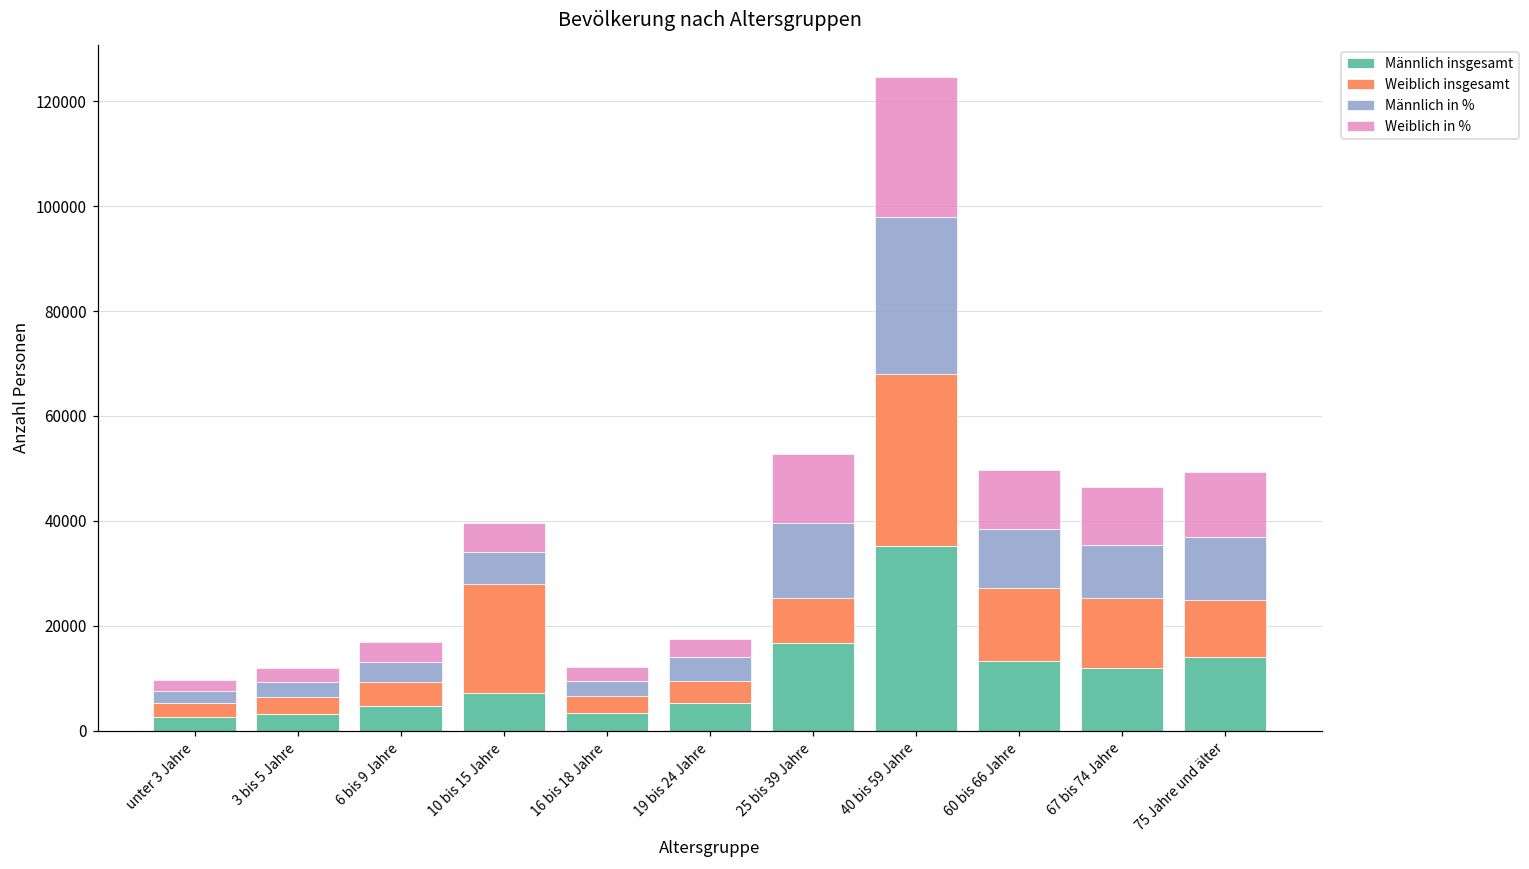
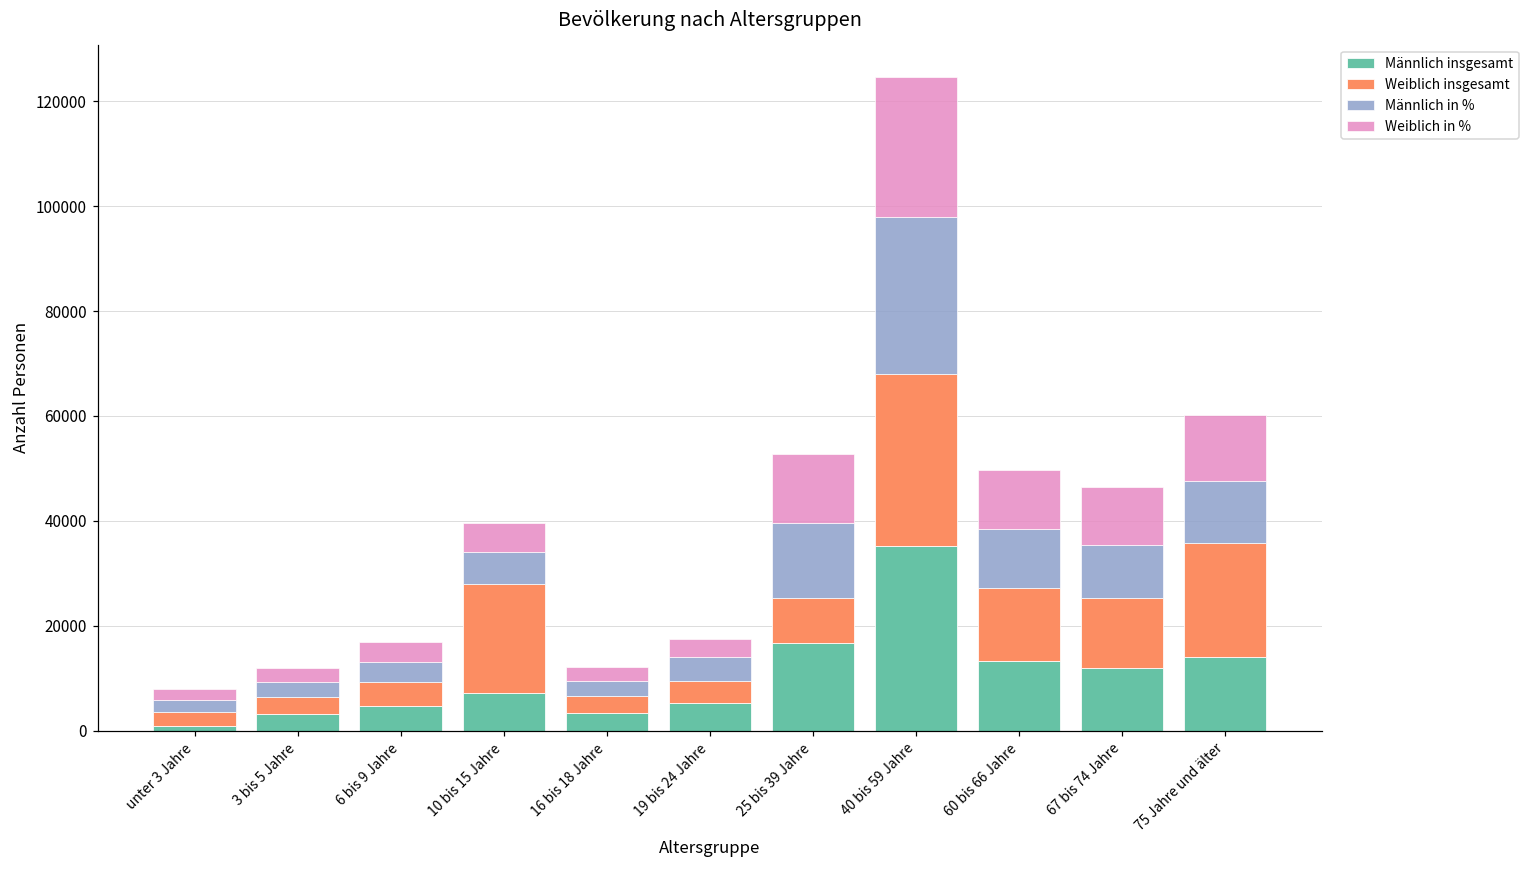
  {
    "Männlich insgesamt": {
-     "unter 3 Jahre": 3000,
+     "unter 3 Jahre": 1000,
      "3 bis 5 Jahre": 3000,
      "6 bis 9 Jahre": 5000,
      "10 bis 15 Jahre": 7000,
      "16 bis 18 Jahre": 3000,
      "19 bis 24 Jahre": 5000,
      "25 bis 39 Jahre": 17000,
      "40 bis 59 Jahre": 35000,
      "60 bis 66 Jahre": 13000,
      "67 bis 74 Jahre": 12000,
      "75 Jahre und älter": 14000
    },
    "Weiblich insgesamt": {
      "unter 3 Jahre": 3000,
      "3 bis 5 Jahre": 3000,
      "6 bis 9 Jahre": 5000,
      "10 bis 15 Jahre": 21000,
      "16 bis 18 Jahre": 3000,
      "19 bis 24 Jahre": 4000,
      "25 bis 39 Jahre": 9000,
      "40 bis 59 Jahre": 33000,
      "60 bis 66 Jahre": 14000,
      "67 bis 74 Jahre": 14000,
-     "75 Jahre und älter": 11000
+     "75 Jahre und älter": 22000
    },
    "Männlich in %": {
      "unter 3 Jahre": 2000,
      "3 bis 5 Jahre": 3000,
      "6 bis 9 Jahre": 4000,
      "10 bis 15 Jahre": 6000,
      "16 bis 18 Jahre": 3000,
      "19 bis 24 Jahre": 4000,
      "25 bis 39 Jahre": 14000,
      "40 bis 59 Jahre": 30000,
      "60 bis 66 Jahre": 11000,
      "67 bis 74 Jahre": 10000,
      "75 Jahre und älter": 12000
    },
    "Weiblich in %": {
      "unter 3 Jahre": 2000,
      "3 bis 5 Jahre": 3000,
      "6 bis 9 Jahre": 4000,
      "10 bis 15 Jahre": 6000,
      "16 bis 18 Jahre": 3000,
      "19 bis 24 Jahre": 4000,
      "25 bis 39 Jahre": 13000,
      "40 bis 59 Jahre": 27000,
      "60 bis 66 Jahre": 11000,
      "67 bis 74 Jahre": 11000,
      "75 Jahre und älter": 13000
    }
  }
